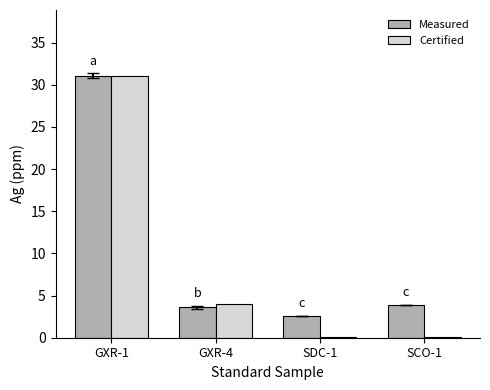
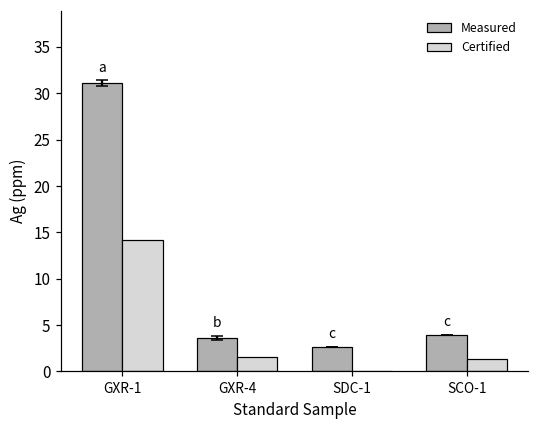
  {
    "Measured": {
      "GXR-1": 31,
      "GXR-4": 4,
      "SDC-1": 3,
      "SCO-1": 4
    },
    "Certified": {
-     "GXR-1": 31,
-     "GXR-4": 4,
-     "SCO-1": 0
+     "GXR-1": 14,
+     "GXR-4": 2,
+     "SCO-1": 1
    }
  }
